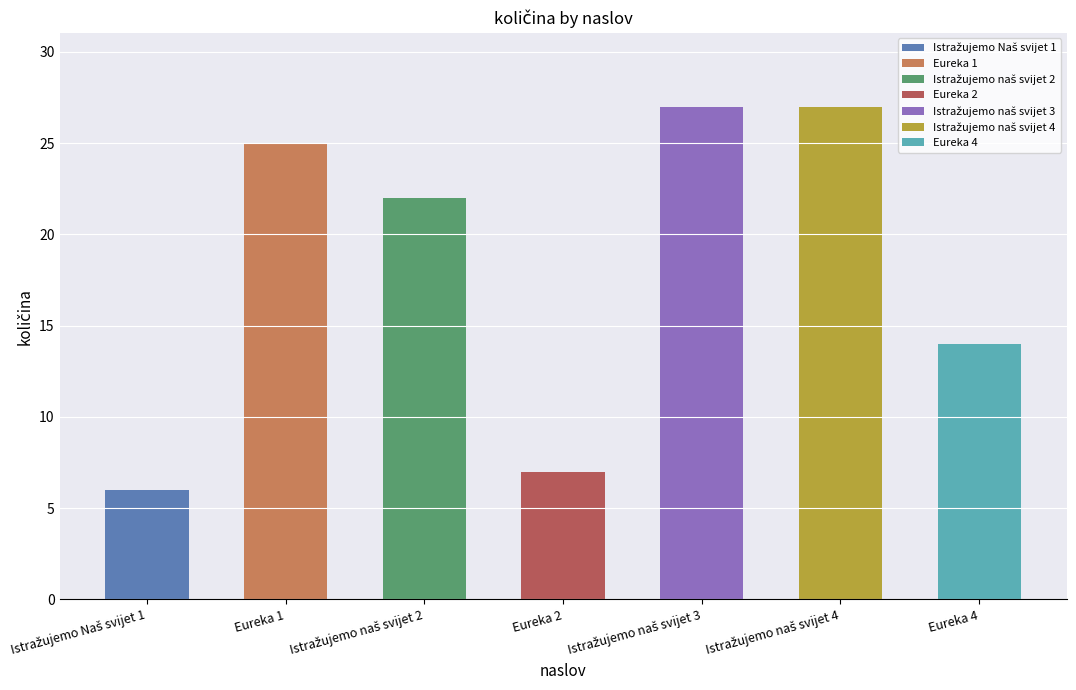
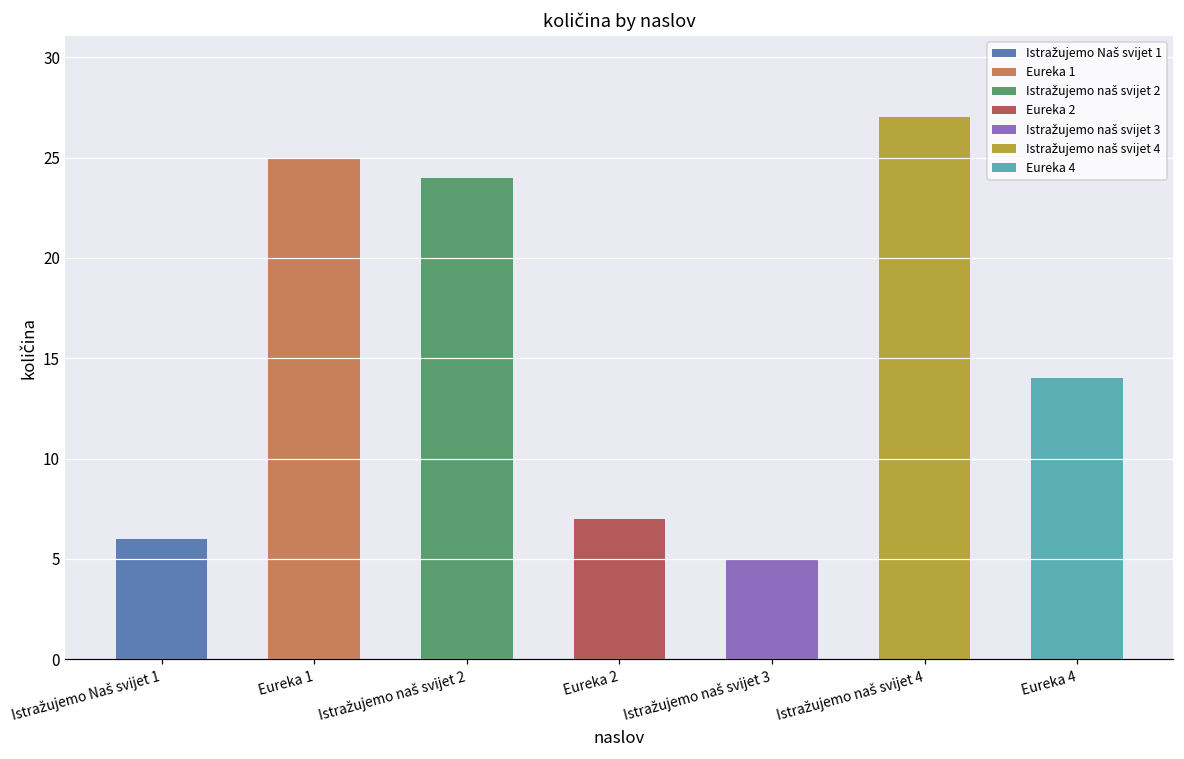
  {
    "Istražujemo Naš svijet 1": 6,
    "Eureka 1": 25,
-   "Istražujemo naš svijet 2": 22,
+   "Istražujemo naš svijet 2": 24,
    "Eureka 2": 7,
-   "Istražujemo naš svijet 3": 27,
+   "Istražujemo naš svijet 3": 5,
    "Istražujemo naš svijet 4": 27,
    "Eureka 4": 14
  }
